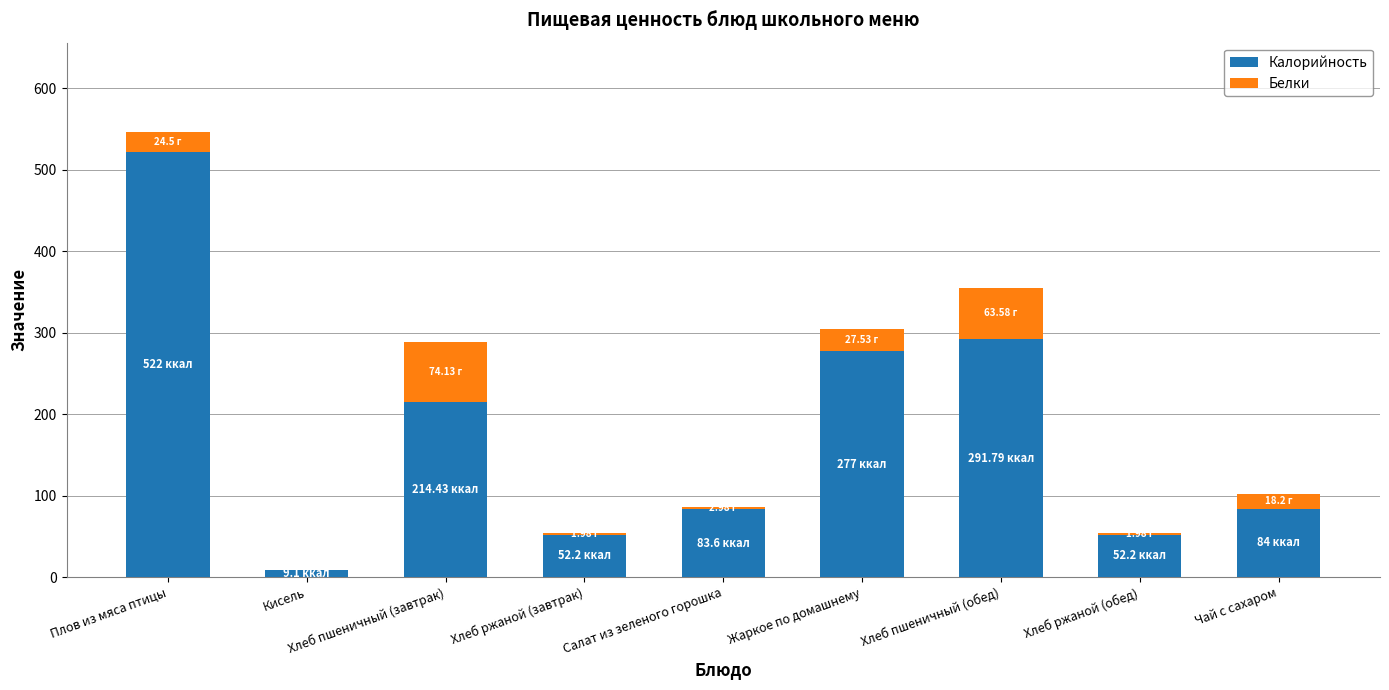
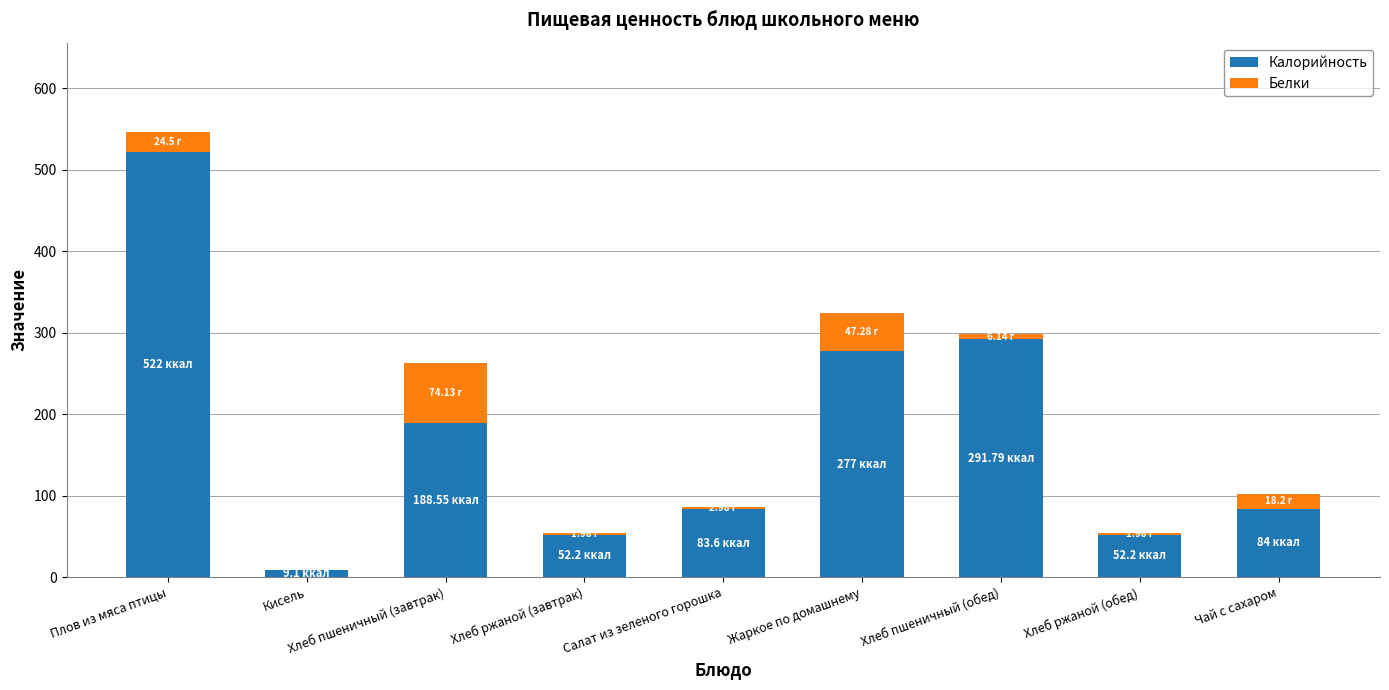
  {
    "Калорийность": {
      "Плов из мяса птицы": 522,
-     "Хлеб пшеничный (завтрак)": 214.43,
+     "Хлеб пшеничный (завтрак)": 188.55,
      "Хлеб ржаной (завтрак)": 52.2,
      "Салат из зеленого горошка": 83.6,
      "Жаркое по домашнему": 277,
      "Хлеб пшеничный (обед)": 291.79,
      "Хлеб ржаной (обед)": 52.2,
      "Чай с сахаром": 84
    },
    "Белки": {
      "Плов из мяса птицы": 24.5,
      "Хлеб пшеничный (завтрак)": 74.13,
      "Хлеб ржаной (завтрак)": 1.98,
      "Салат из зеленого горошка": 2.98,
-     "Жаркое по домашнему": 27.53,
-     "Хлеб пшеничный (обед)": 63.58,
+     "Жаркое по домашнему": 47.28,
+     "Хлеб пшеничный (обед)": 6.14,
      "Хлеб ржаной (обед)": 1.98,
      "Чай с сахаром": 18.2
    }
  }
